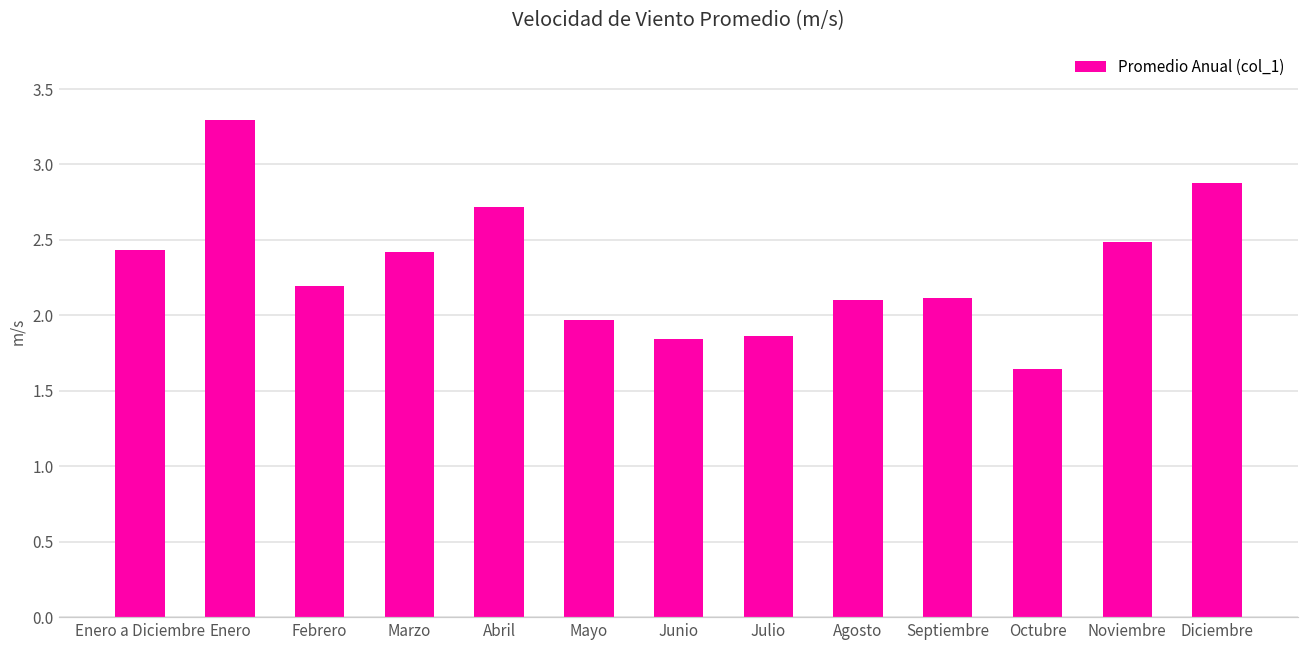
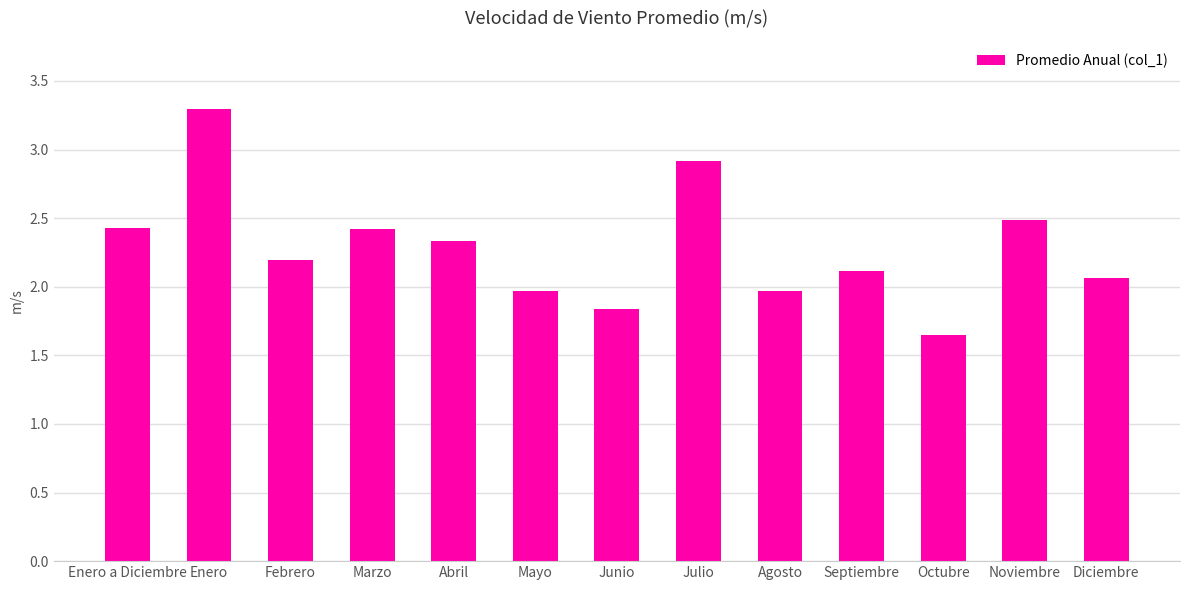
  {
    "Enero a Diciembre": 2.43,
    "Enero": 3.30,
    "Febrero": 2.20,
    "Marzo": 2.42,
-   "Abril": 2.72,
+   "Abril": 2.34,
    "Mayo": 1.97,
    "Junio": 1.84,
-   "Julio": 1.86,
-   "Agosto": 2.10,
+   "Julio": 2.92,
+   "Agosto": 1.97,
    "Septiembre": 2.12,
    "Octubre": 1.64,
    "Noviembre": 2.48,
-   "Diciembre": 2.88
+   "Diciembre": 2.06
  }
